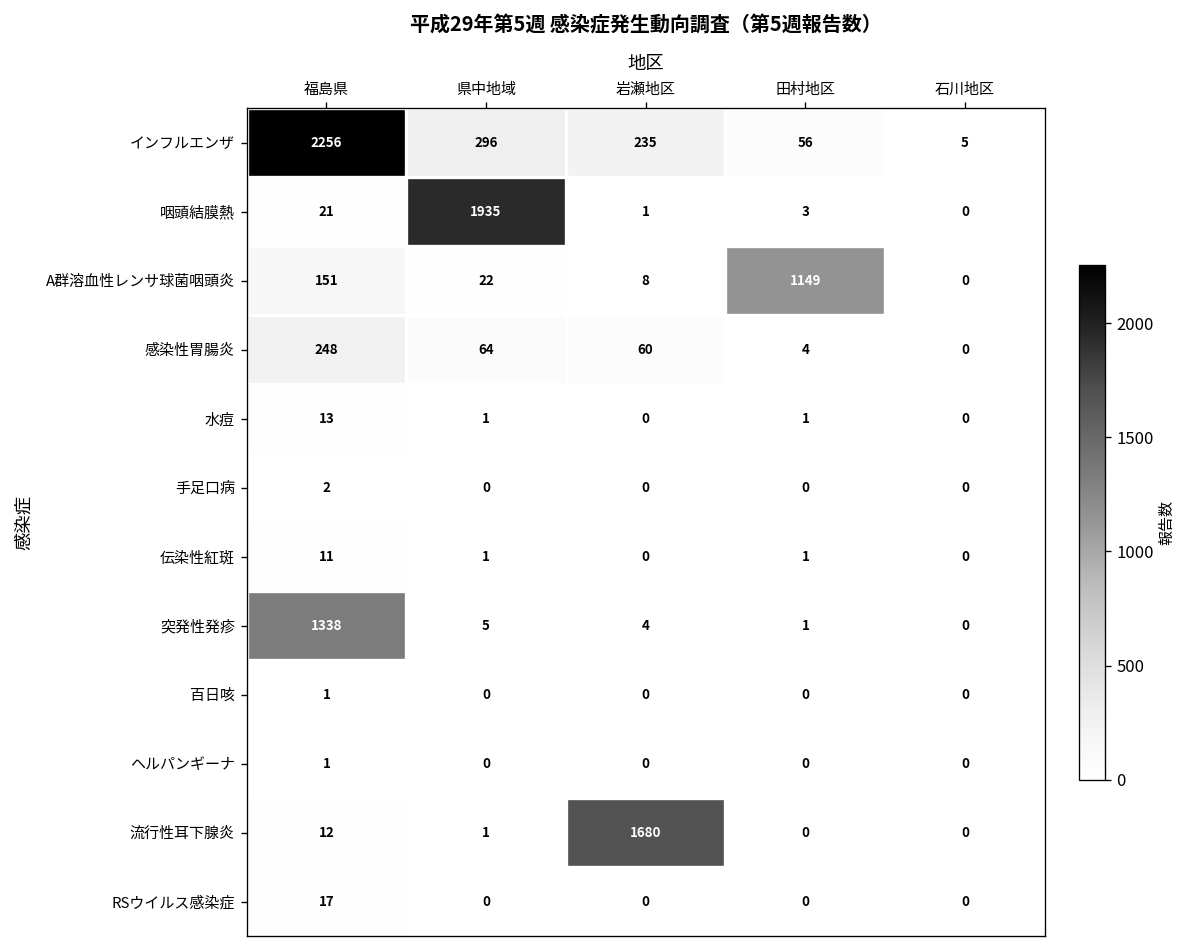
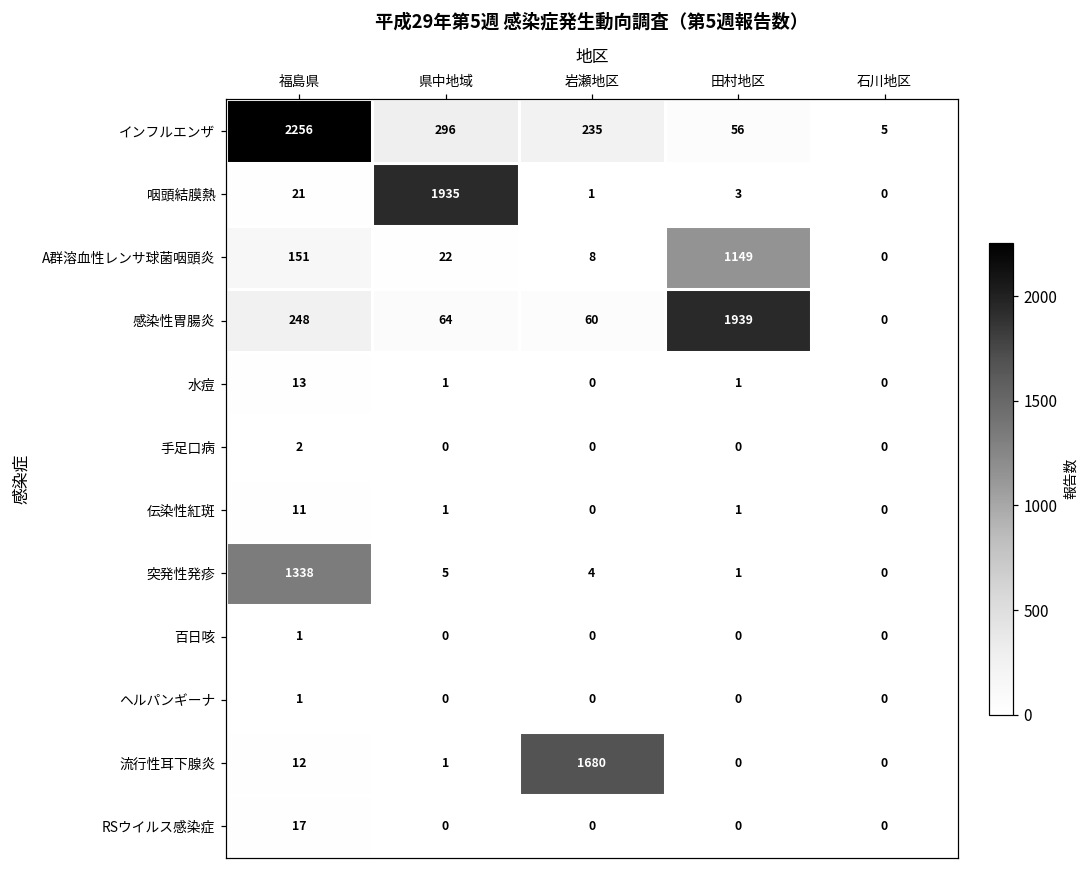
  {
    "インフルエンザ": {
      "福島県": 2256,
      "県中地域": 296,
      "岩瀬地区": 235,
      "田村地区": 56,
      "石川地区": 5
    },
    "咽頭結膜熱": {
      "福島県": 21,
      "県中地域": 1935,
      "岩瀬地区": 1,
      "田村地区": 3,
      "石川地区": 0
    },
    "A群溶血性レンサ球菌咽頭炎": {
      "福島県": 151,
      "県中地域": 22,
      "岩瀬地区": 8,
      "田村地区": 1149,
      "石川地区": 0
    },
    "感染性胃腸炎": {
      "福島県": 248,
      "県中地域": 64,
      "岩瀬地区": 60,
-     "田村地区": 4,
+     "田村地区": 1939,
      "石川地区": 0
    },
    "水痘": {
      "福島県": 13,
      "県中地域": 1,
      "岩瀬地区": 0,
      "田村地区": 1,
      "石川地区": 0
    },
    "手足口病": {
      "福島県": 2,
      "県中地域": 0,
      "岩瀬地区": 0,
      "田村地区": 0,
      "石川地区": 0
    },
    "伝染性紅斑": {
      "福島県": 11,
      "県中地域": 1,
      "岩瀬地区": 0,
      "田村地区": 1,
      "石川地区": 0
    },
    "突発性発疹": {
      "福島県": 1338,
      "県中地域": 5,
      "岩瀬地区": 4,
      "田村地区": 1,
      "石川地区": 0
    },
    "百日咳": {
      "福島県": 1,
      "県中地域": 0,
      "岩瀬地区": 0,
      "田村地区": 0,
      "石川地区": 0
    },
    "ヘルパンギーナ": {
      "福島県": 1,
      "県中地域": 0,
      "岩瀬地区": 0,
      "田村地区": 0,
      "石川地区": 0
    },
    "流行性耳下腺炎": {
      "福島県": 12,
      "県中地域": 1,
      "岩瀬地区": 1680,
      "田村地区": 0,
      "石川地区": 0
    },
    "RSウイルス感染症": {
      "福島県": 17,
      "県中地域": 0,
      "岩瀬地区": 0,
      "田村地区": 0,
      "石川地区": 0
    }
  }
